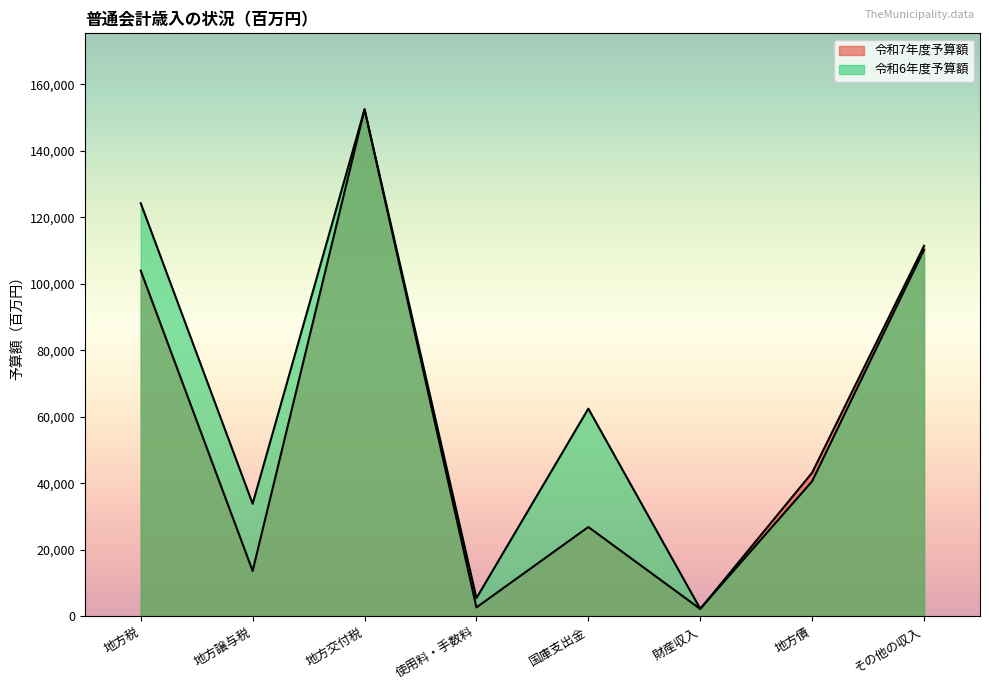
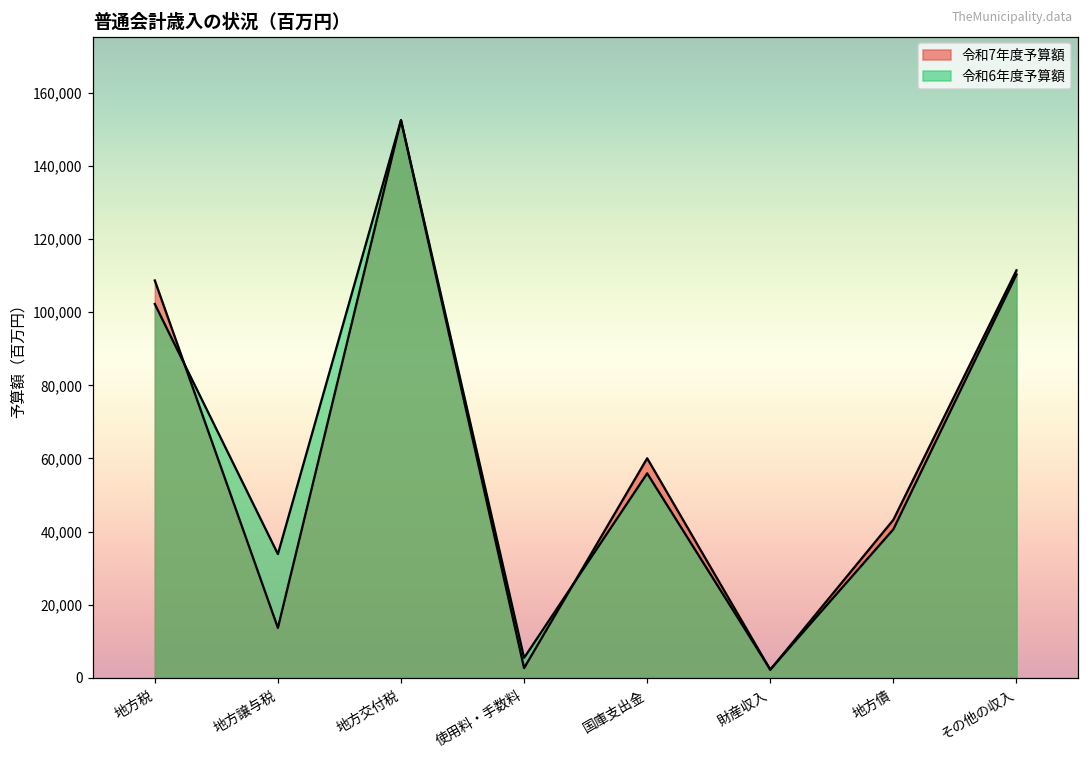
  {
    "令和7年度予算額": {
-     "地方税": "104,000",
+     "地方税": "109,000",
      "地方譲与税": "14,000",
      "使用料・手数料": "3,000",
-     "国庫支出金": "27,000",
+     "国庫支出金": "60,000",
      "地方債": "43,000",
      "その他の収入": "111,000"
    },
    "令和6年度予算額": {
-     "地方税": "124,000",
+     "地方税": "102,000",
      "地方譲与税": "34,000",
      "使用料・手数料": "5,000",
-     "国庫支出金": "62,000",
+     "国庫支出金": "56,000",
      "地方債": "41,000",
      "その他の収入": "110,000"
    }
  }
